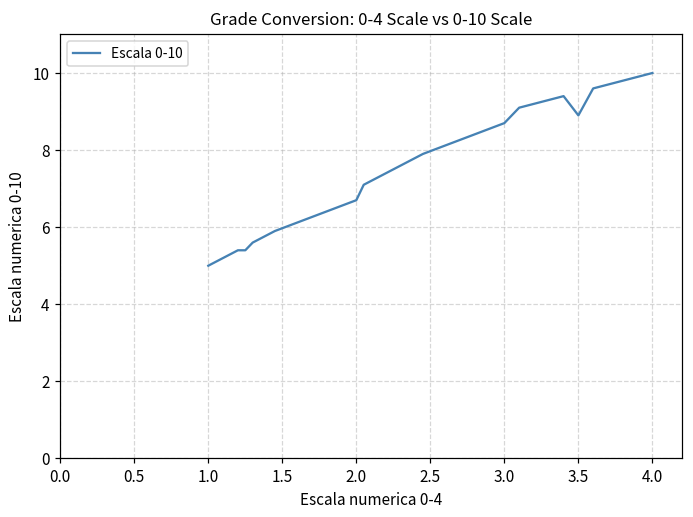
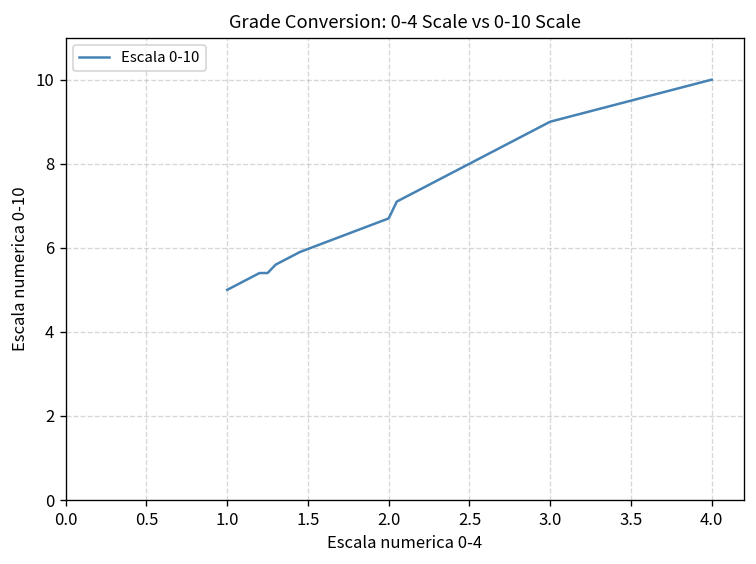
  {
    "1.0": 5.0,
    "2.0": 6.7,
-   "3.0": 8.7,
-   "3.5": 8.9,
+   "3.0": 9.0,
+   "3.5": 9.5,
    "4.0": 10.0
  }
